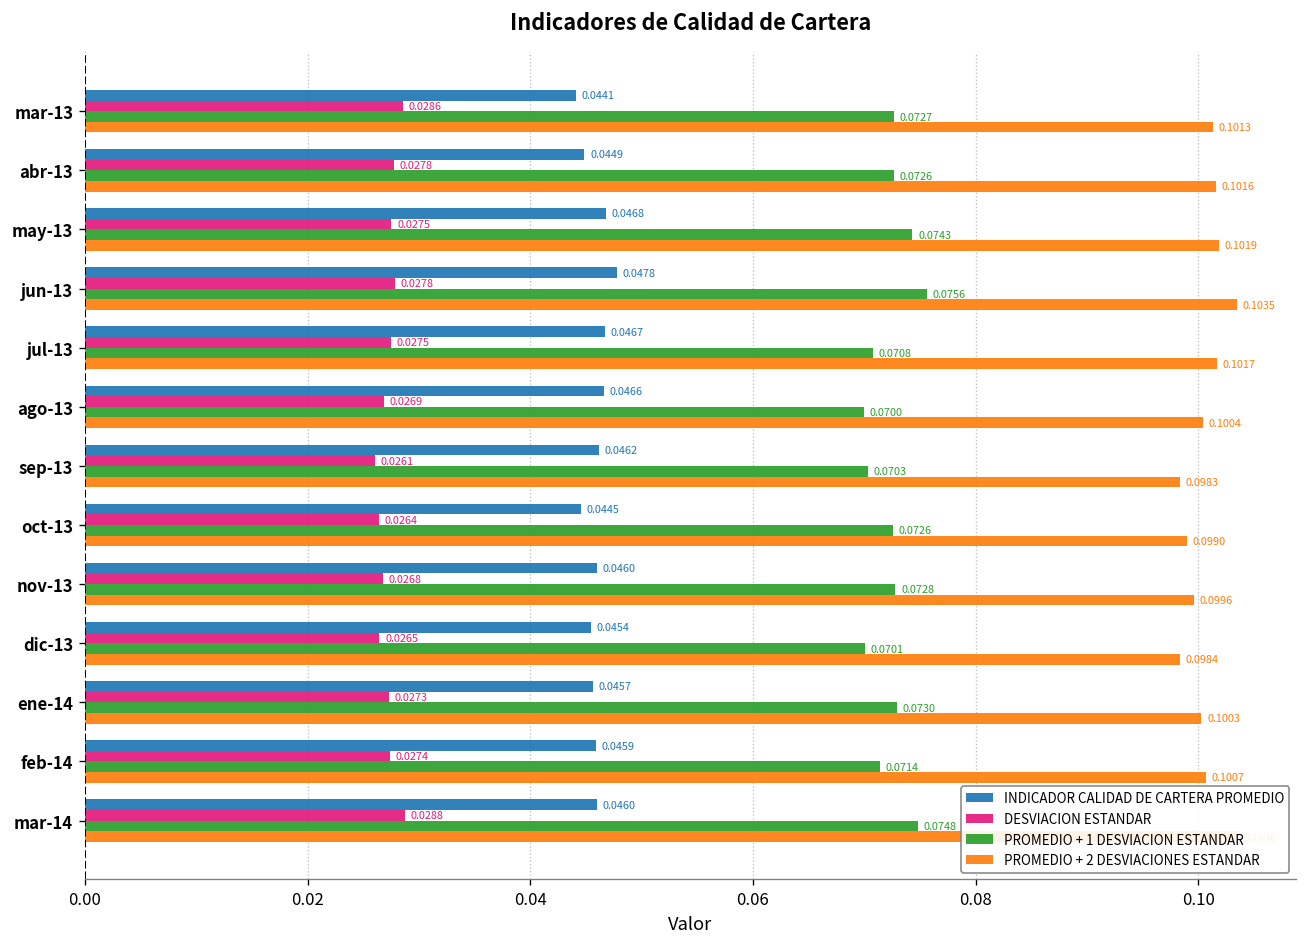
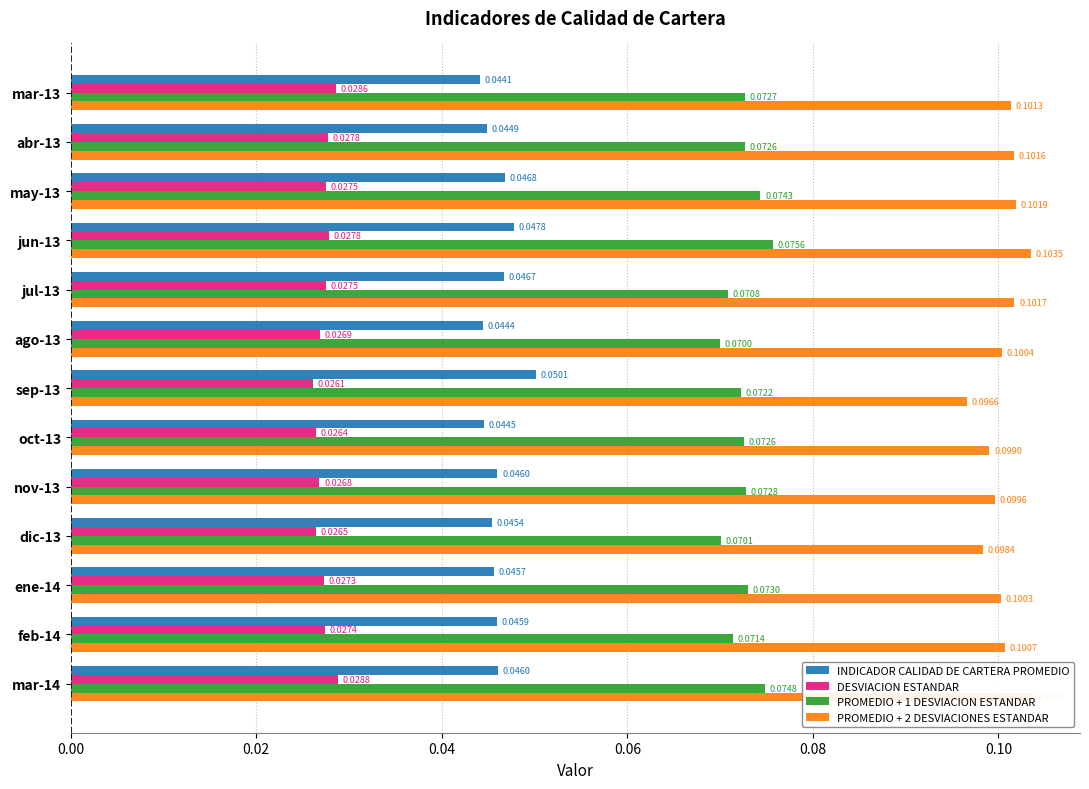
  {
    "INDICADOR CALIDAD DE CARTERA PROMEDIO": {
      "mar-13": 0.0441,
      "abr-13": 0.0449,
      "may-13": 0.0468,
      "jun-13": 0.0478,
      "jul-13": 0.0467,
-     "ago-13": 0.0466,
-     "sep-13": 0.0462,
+     "ago-13": 0.0444,
+     "sep-13": 0.0501,
      "oct-13": 0.0445,
      "nov-13": 0.0460,
      "dic-13": 0.0454,
      "ene-14": 0.0457,
      "feb-14": 0.0459,
      "mar-14": 0.0460
    },
    "DESVIACION ESTANDAR": {
      "mar-13": 0.0286,
      "abr-13": 0.0278,
      "may-13": 0.0275,
      "jun-13": 0.0278,
      "jul-13": 0.0275,
      "ago-13": 0.0269,
      "sep-13": 0.0261,
      "oct-13": 0.0264,
      "nov-13": 0.0268,
      "dic-13": 0.0265,
      "ene-14": 0.0273,
      "feb-14": 0.0274,
      "mar-14": 0.0288
    },
    "PROMEDIO + 1 DESVIACION ESTANDAR": {
      "mar-13": 0.0727,
      "abr-13": 0.0726,
      "may-13": 0.0743,
      "jun-13": 0.0756,
      "jul-13": 0.0708,
      "ago-13": 0.0700,
-     "sep-13": 0.0703,
+     "sep-13": 0.0722,
      "oct-13": 0.0726,
      "nov-13": 0.0728,
      "dic-13": 0.0701,
      "ene-14": 0.0730,
      "feb-14": 0.0714,
      "mar-14": 0.0748
    },
    "PROMEDIO + 2 DESVIACIONES ESTANDAR": {
      "mar-13": 0.1013,
      "abr-13": 0.1016,
      "may-13": 0.1019,
      "jun-13": 0.1035,
      "jul-13": 0.1017,
      "ago-13": 0.1004,
-     "sep-13": 0.0983,
+     "sep-13": 0.0966,
      "oct-13": 0.0990,
      "nov-13": 0.0996,
      "dic-13": 0.0984,
      "ene-14": 0.1003,
      "feb-14": 0.1007
    }
  }
